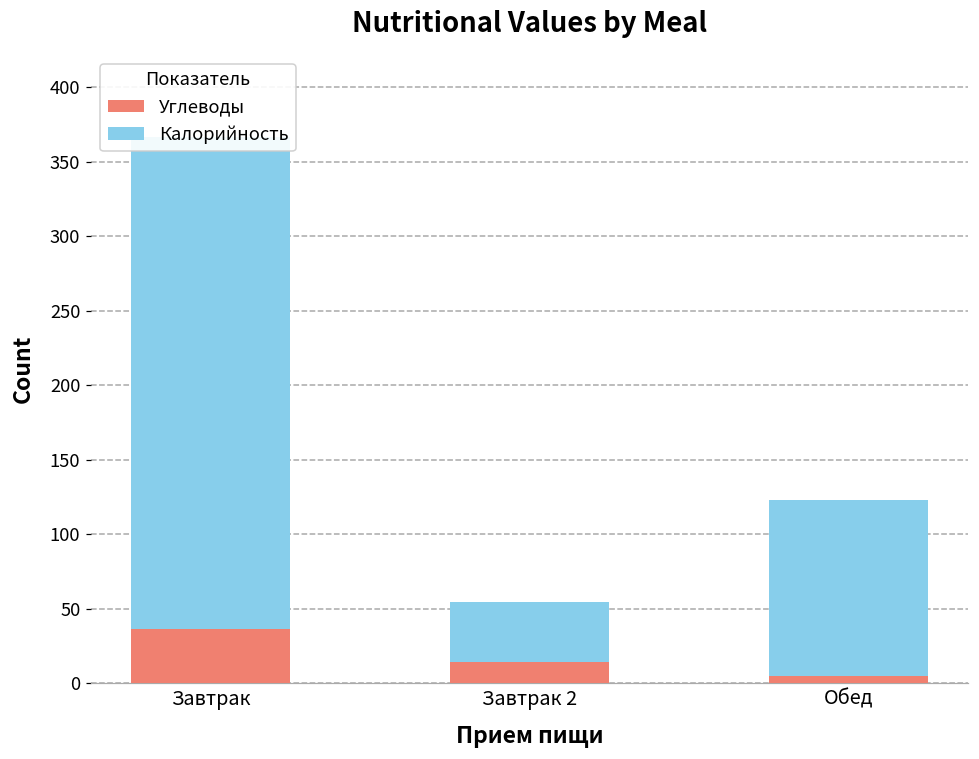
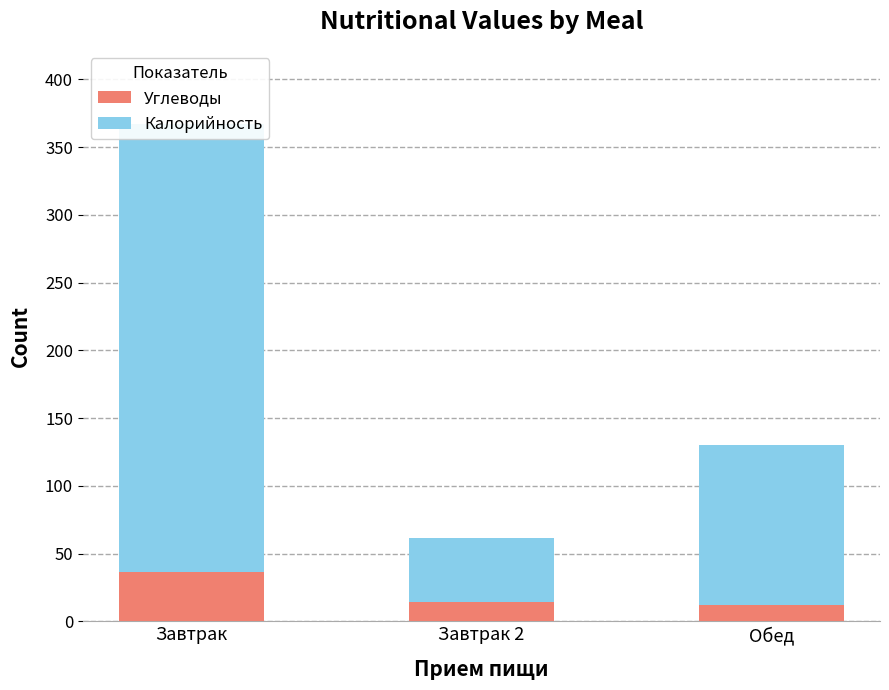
  {
    "Углеводы": {
      "Завтрак": 36,
      "Завтрак 2": 14,
-     "Обед": 5
+     "Обед": 12
    },
    "Калорийность": {
-     "Завтрак 2": 40,
+     "Завтрак 2": 47,
      "Обед": 118
    }
  }
